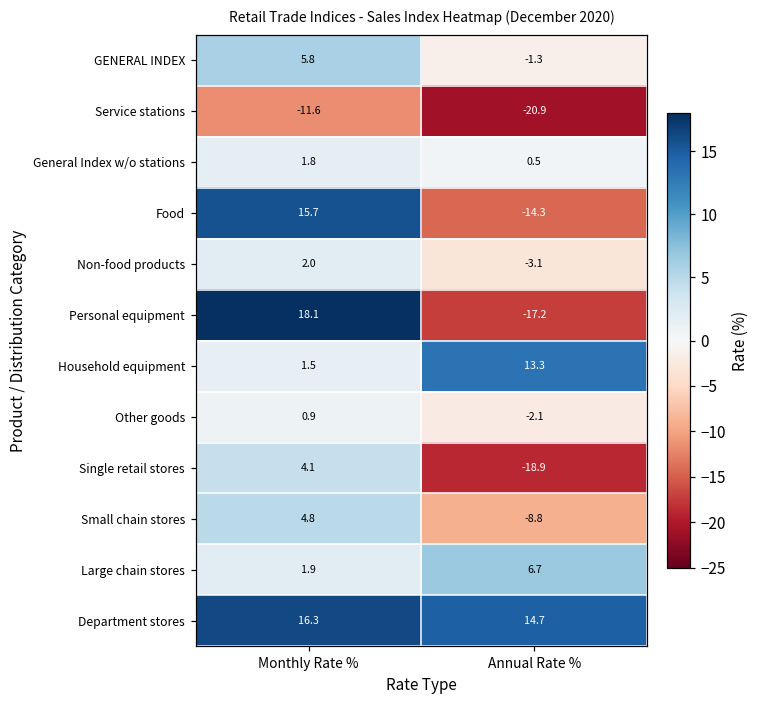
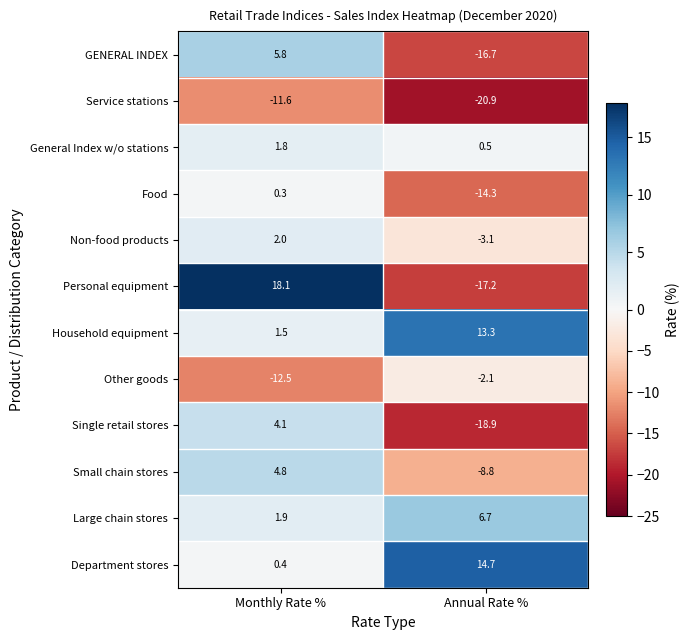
  {
    "GENERAL INDEX": {
      "Monthly Rate %": 5.8,
-     "Annual Rate %": -1.3
+     "Annual Rate %": -16.7
    },
    "Service stations": {
      "Monthly Rate %": -11.6,
      "Annual Rate %": -20.9
    },
    "General Index w/o stations": {
      "Monthly Rate %": 1.8,
      "Annual Rate %": 0.5
    },
    "Food": {
-     "Monthly Rate %": 15.7,
+     "Monthly Rate %": 0.3,
      "Annual Rate %": -14.3
    },
    "Non-food products": {
      "Monthly Rate %": 2.0,
      "Annual Rate %": -3.1
    },
    "Personal equipment": {
      "Monthly Rate %": 18.1,
      "Annual Rate %": -17.2
    },
    "Household equipment": {
      "Monthly Rate %": 1.5,
      "Annual Rate %": 13.3
    },
    "Other goods": {
-     "Monthly Rate %": 0.9,
+     "Monthly Rate %": -12.5,
      "Annual Rate %": -2.1
    },
    "Single retail stores": {
      "Monthly Rate %": 4.1,
      "Annual Rate %": -18.9
    },
    "Small chain stores": {
      "Monthly Rate %": 4.8,
      "Annual Rate %": -8.8
    },
    "Large chain stores": {
      "Monthly Rate %": 1.9,
      "Annual Rate %": 6.7
    },
    "Department stores": {
-     "Monthly Rate %": 16.3,
+     "Monthly Rate %": 0.4,
      "Annual Rate %": 14.7
    }
  }
